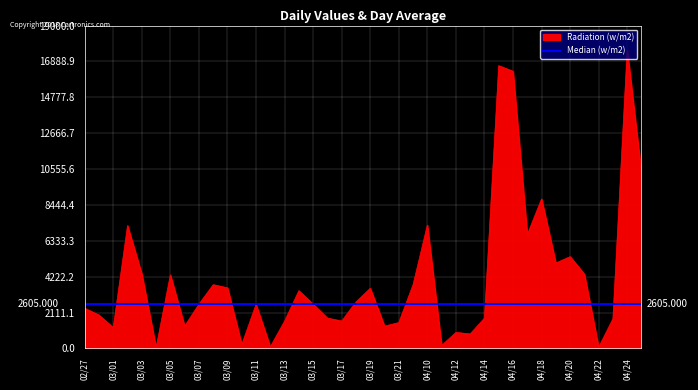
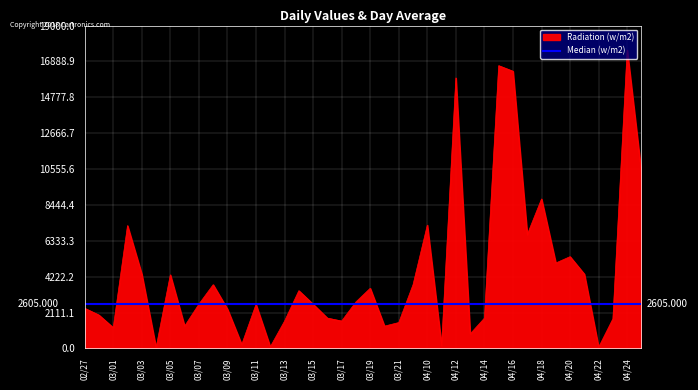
  {
    "02/27": 2400,
    "03/01": 1200,
    "03/03": 4400,
    "03/05": 4300,
    "03/07": 2600,
-   "03/09": 3600,
+   "03/09": 2300,
    "03/11": 2600,
    "03/13": 1600,
    "03/15": 2600,
    "03/17": 1600,
    "03/19": 3500,
    "03/21": 1500,
    "04/10": 7300,
-   "04/12": 900,
+   "04/12": 15900,
    "04/14": 1800,
    "04/16": 16300,
    "04/18": 8800,
    "04/20": 5400,
    "04/22": 100
  }
